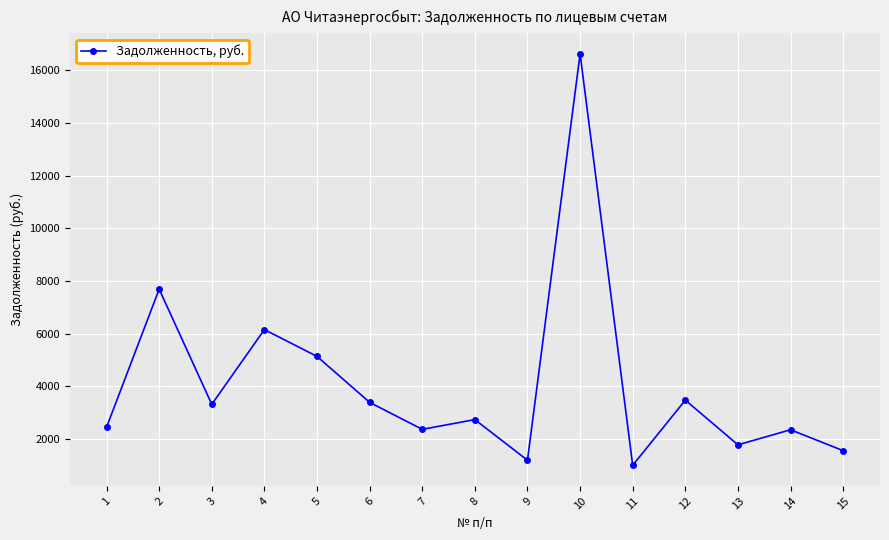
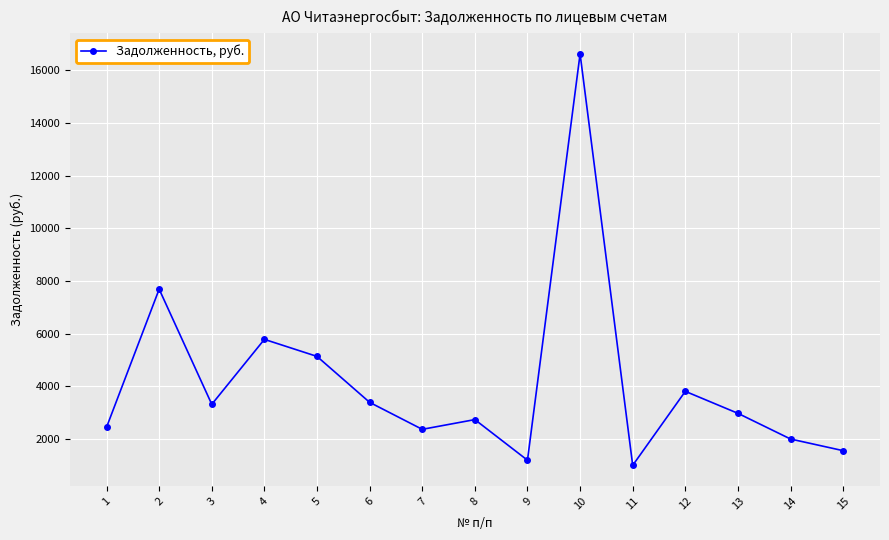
  {
    "1": 2500,
    "2": 7700,
    "3": 3300,
-   "4": 6200,
+   "4": 5800,
    "5": 5100,
    "6": 3400,
    "7": 2400,
    "8": 2700,
    "9": 1200,
    "10": 16600,
    "11": 1000,
-   "12": 3500,
-   "13": 1800,
-   "14": 2400,
+   "12": 3800,
+   "13": 3000,
+   "14": 2000,
    "15": 1600
  }
